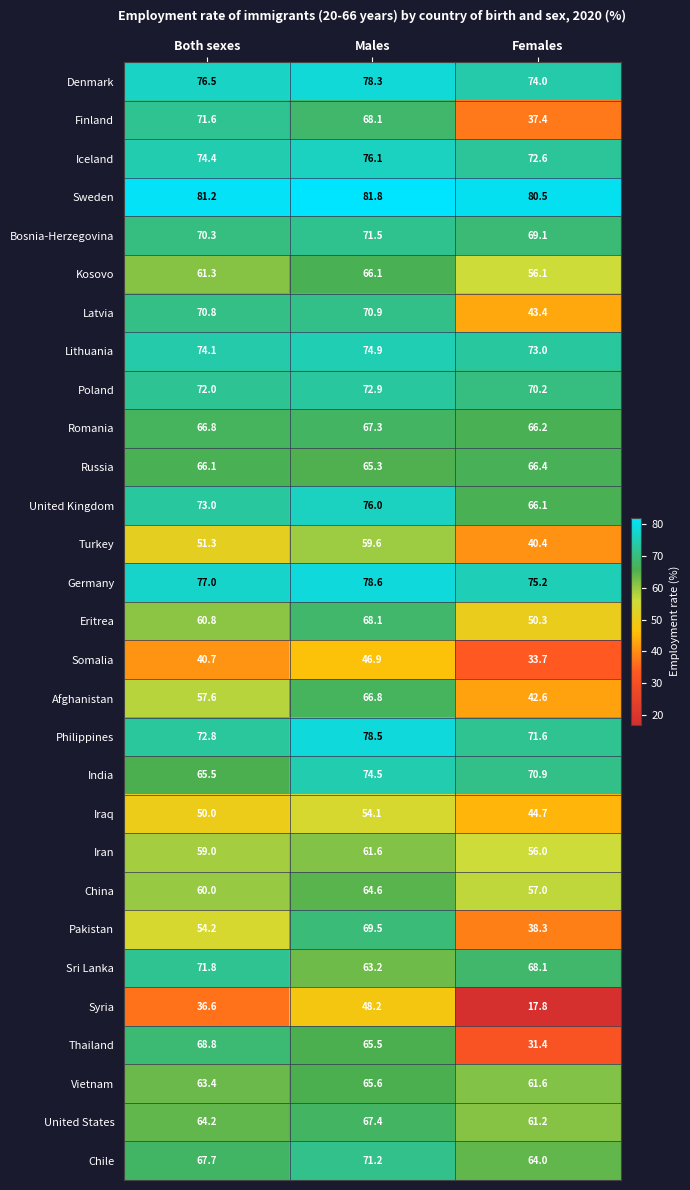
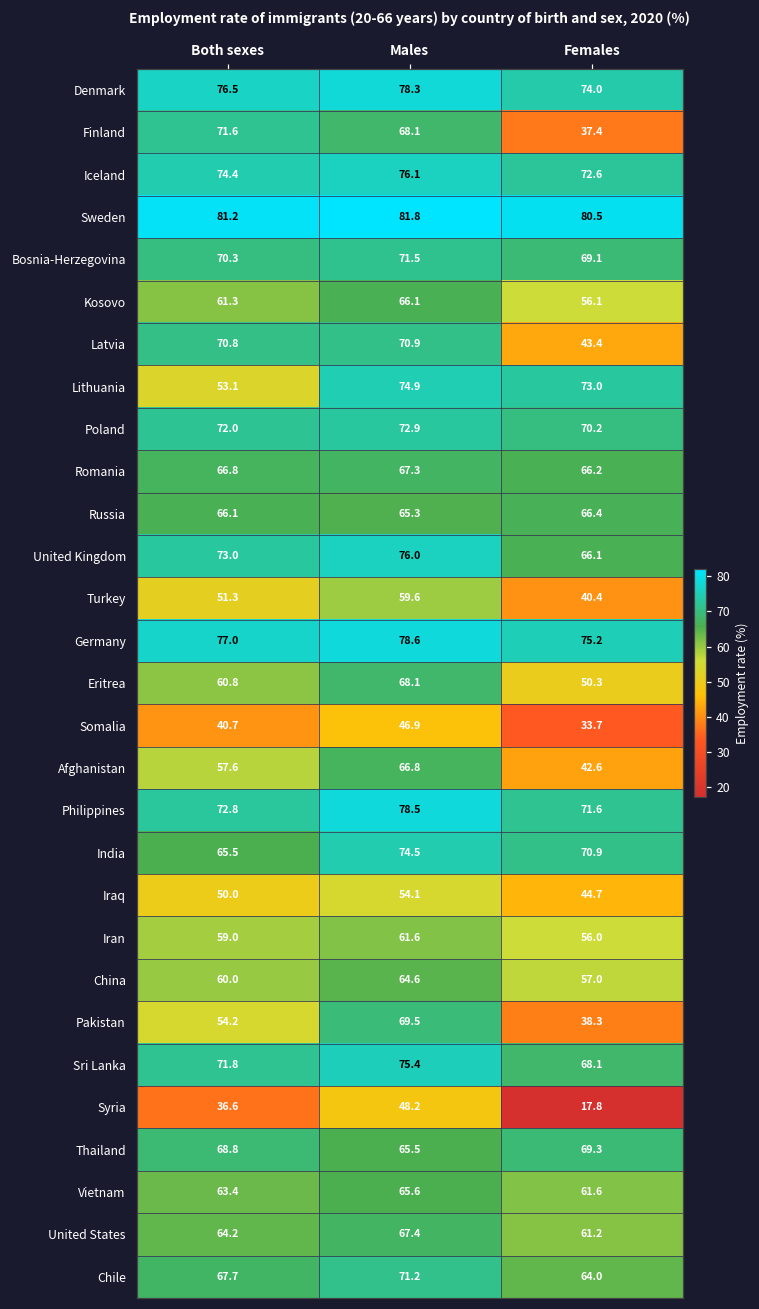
  {
    "Denmark": {
      "Both sexes": 76.5,
      "Males": 78.3,
      "Females": 74.0
    },
    "Finland": {
      "Both sexes": 71.6,
      "Males": 68.1,
      "Females": 37.4
    },
    "Iceland": {
      "Both sexes": 74.4,
      "Males": 76.1,
      "Females": 72.6
    },
    "Sweden": {
      "Both sexes": 81.2,
      "Males": 81.8,
      "Females": 80.5
    },
    "Bosnia-Herzegovina": {
      "Both sexes": 70.3,
      "Males": 71.5,
      "Females": 69.1
    },
    "Kosovo": {
      "Both sexes": 61.3,
      "Males": 66.1,
      "Females": 56.1
    },
    "Latvia": {
      "Both sexes": 70.8,
      "Males": 70.9,
      "Females": 43.4
    },
    "Lithuania": {
-     "Both sexes": 74.1,
+     "Both sexes": 53.1,
      "Males": 74.9,
      "Females": 73.0
    },
    "Poland": {
      "Both sexes": 72.0,
      "Males": 72.9,
      "Females": 70.2
    },
    "Romania": {
      "Both sexes": 66.8,
      "Males": 67.3,
      "Females": 66.2
    },
    "Russia": {
      "Both sexes": 66.1,
      "Males": 65.3,
      "Females": 66.4
    },
    "United Kingdom": {
      "Both sexes": 73.0,
      "Males": 76.0,
      "Females": 66.1
    },
    "Turkey": {
      "Both sexes": 51.3,
      "Males": 59.6,
      "Females": 40.4
    },
    "Germany": {
      "Both sexes": 77.0,
      "Males": 78.6,
      "Females": 75.2
    },
    "Eritrea": {
      "Both sexes": 60.8,
      "Males": 68.1,
      "Females": 50.3
    },
    "Somalia": {
      "Both sexes": 40.7,
      "Males": 46.9,
      "Females": 33.7
    },
    "Afghanistan": {
      "Both sexes": 57.6,
      "Males": 66.8,
      "Females": 42.6
    },
    "Philippines": {
      "Both sexes": 72.8,
      "Males": 78.5,
      "Females": 71.6
    },
    "India": {
      "Both sexes": 65.5,
      "Males": 74.5,
      "Females": 70.9
    },
    "Iraq": {
      "Both sexes": 50.0,
      "Males": 54.1,
      "Females": 44.7
    },
    "Iran": {
      "Both sexes": 59.0,
      "Males": 61.6,
      "Females": 56.0
    },
    "China": {
      "Both sexes": 60.0,
      "Males": 64.6,
      "Females": 57.0
    },
    "Pakistan": {
      "Both sexes": 54.2,
      "Males": 69.5,
      "Females": 38.3
    },
    "Sri Lanka": {
      "Both sexes": 71.8,
-     "Males": 63.2,
+     "Males": 75.4,
      "Females": 68.1
    },
    "Syria": {
      "Both sexes": 36.6,
      "Males": 48.2,
      "Females": 17.8
    },
    "Thailand": {
      "Both sexes": 68.8,
      "Males": 65.5,
-     "Females": 31.4
+     "Females": 69.3
    },
    "Vietnam": {
      "Both sexes": 63.4,
      "Males": 65.6,
      "Females": 61.6
    },
    "United States": {
      "Both sexes": 64.2,
      "Males": 67.4,
      "Females": 61.2
    },
    "Chile": {
      "Both sexes": 67.7,
      "Males": 71.2,
      "Females": 64.0
    }
  }
